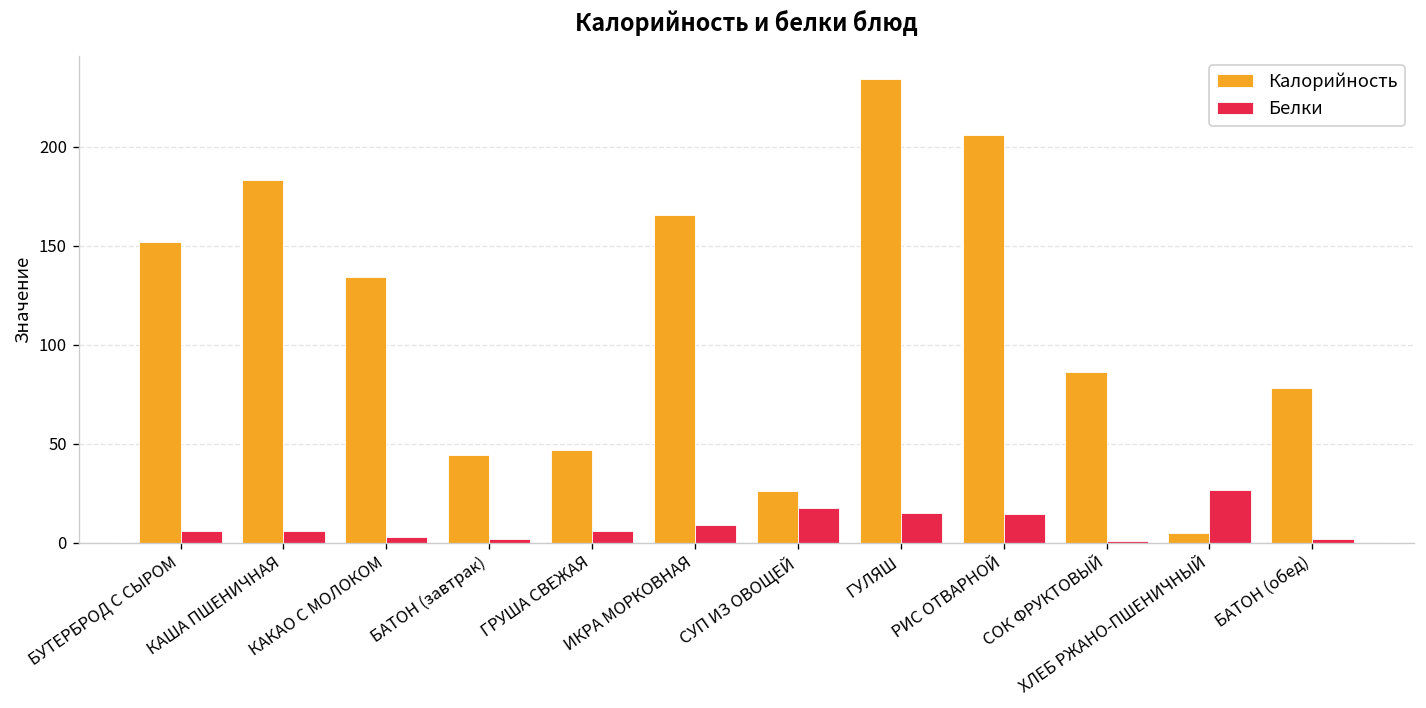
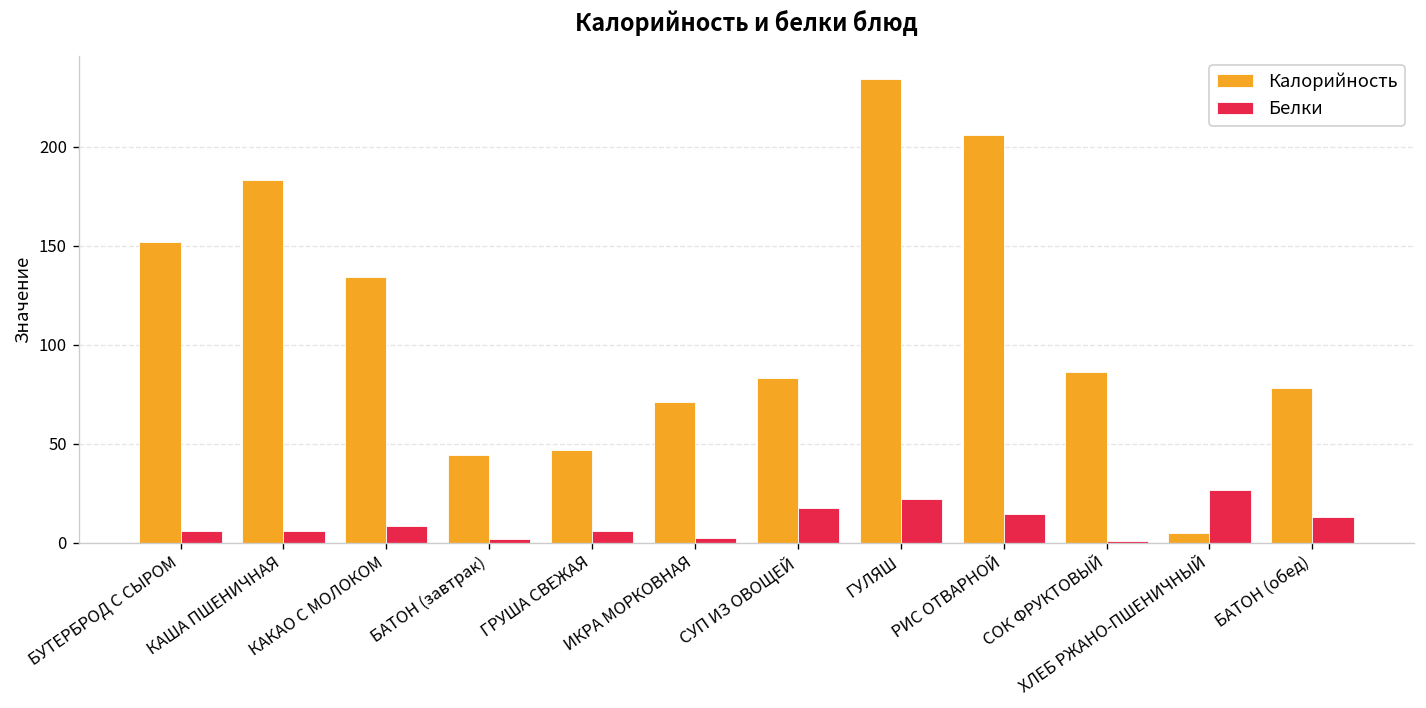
  {
    "Калорийность": {
      "БУТЕРБРОД С СЫРОМ": 152,
      "КАША ПШЕНИЧНАЯ": 183,
      "КАКАО С МОЛОКОМ": 134,
      "БАТОН (завтрак)": 44,
      "ГРУША СВЕЖАЯ": 47,
-     "ИКРА МОРКОВНАЯ": 165,
-     "СУП ИЗ ОВОЩЕЙ": 26,
+     "ИКРА МОРКОВНАЯ": 71,
+     "СУП ИЗ ОВОЩЕЙ": 83,
      "ГУЛЯШ": 234,
      "РИС ОТВАРНОЙ": 206,
      "СОК ФРУКТОВЫЙ": 86,
      "ХЛЕБ РЖАНО-ПШЕНИЧНЫЙ": 5,
      "БАТОН (обед)": 78
    },
    "Белки": {
      "БУТЕРБРОД С СЫРОМ": 6,
      "КАША ПШЕНИЧНАЯ": 6,
-     "КАКАО С МОЛОКОМ": 3,
+     "КАКАО С МОЛОКОМ": 8,
      "БАТОН (завтрак)": 2,
      "ГРУША СВЕЖАЯ": 6,
-     "ИКРА МОРКОВНАЯ": 9,
+     "ИКРА МОРКОВНАЯ": 2,
      "СУП ИЗ ОВОЩЕЙ": 17,
-     "ГУЛЯШ": 15,
+     "ГУЛЯШ": 22,
      "РИС ОТВАРНОЙ": 15,
      "ХЛЕБ РЖАНО-ПШЕНИЧНЫЙ": 27,
-     "БАТОН (обед)": 2
+     "БАТОН (обед)": 13
    }
  }
